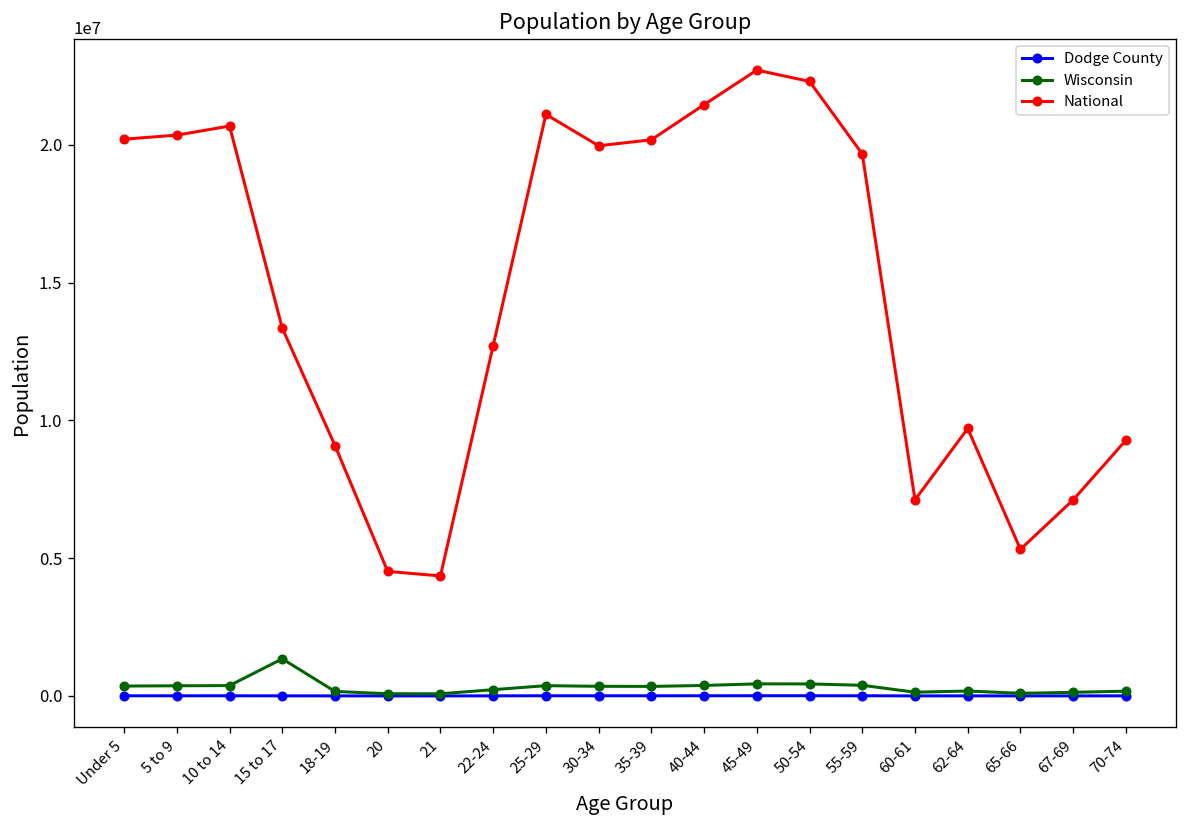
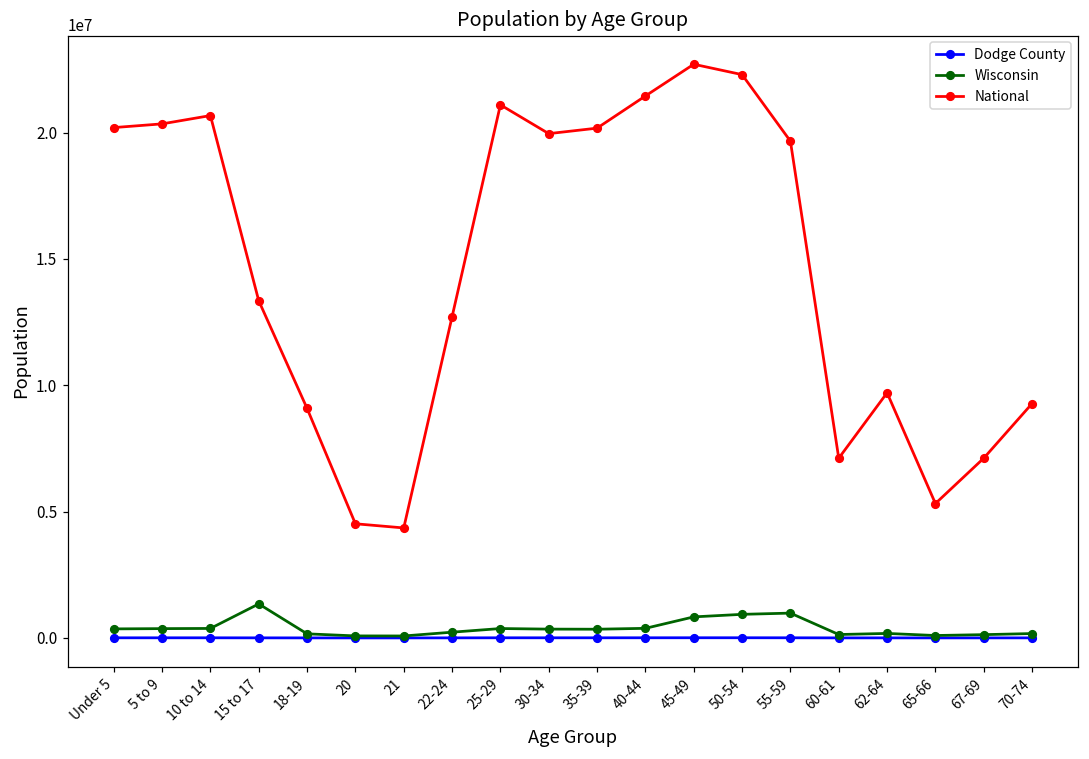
  {
    "Dodge County": {
      "Under 5": 0,
      "5 to 9": 0,
      "10 to 14": 0,
      "15 to 17": 0,
      "18-19": 0,
      "22-24": 0,
      "25-29": 0,
      "30-34": 0,
      "35-39": 0,
      "40-44": 0,
      "45-49": 0,
      "50-54": 0,
      "55-59": 0,
      "60-61": 0,
      "62-64": 0,
      "67-69": 0,
      "70-74": 0
    },
    "Wisconsin": {
      "Under 5": 400000,
      "5 to 9": 400000,
      "10 to 14": 400000,
      "15 to 17": 1300000,
      "18-19": 200000,
      "22-24": 200000,
      "25-29": 400000,
      "30-34": 300000,
      "35-39": 300000,
      "40-44": 400000,
-     "45-49": 400000,
-     "50-54": 400000,
-     "55-59": 400000,
+     "45-49": 800000,
+     "50-54": 900000,
+     "55-59": 1000000,
      "60-61": 100000,
      "62-64": 200000,
      "67-69": 100000,
      "70-74": 200000
    },
    "National": {
      "Under 5": 20200000,
      "5 to 9": 20300000,
      "10 to 14": 20700000,
      "15 to 17": 13300000,
      "18-19": 9100000,
      "20": 4500000,
      "21": 4400000,
      "22-24": 12700000,
      "25-29": 21100000,
      "30-34": 20000000,
      "35-39": 20200000,
      "40-44": 21500000,
      "45-49": 22700000,
      "50-54": 22300000,
      "55-59": 19700000,
      "60-61": 7100000,
      "62-64": 9700000,
      "65-66": 5300000,
      "67-69": 7100000,
      "70-74": 9300000
    }
  }
